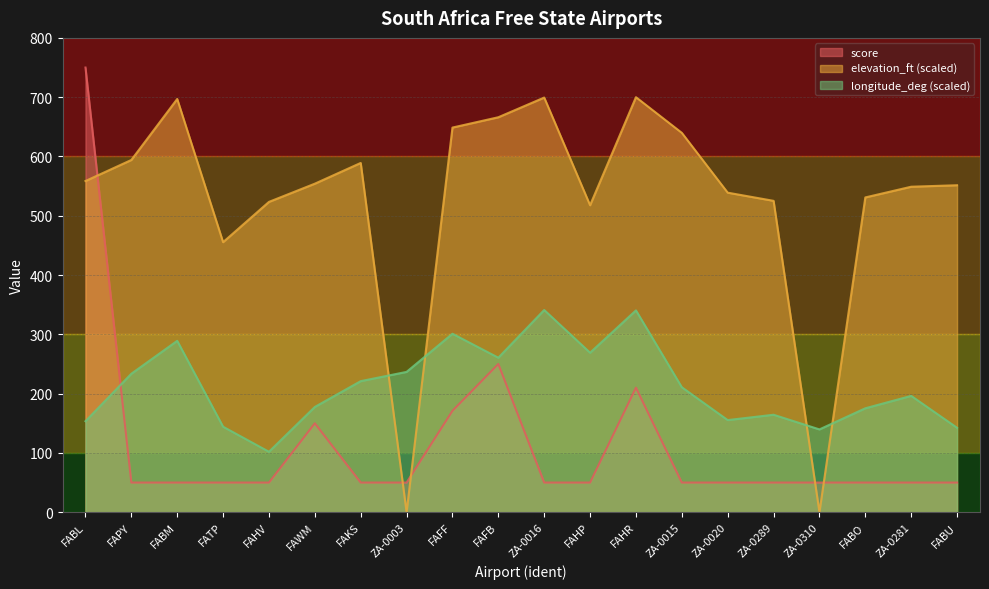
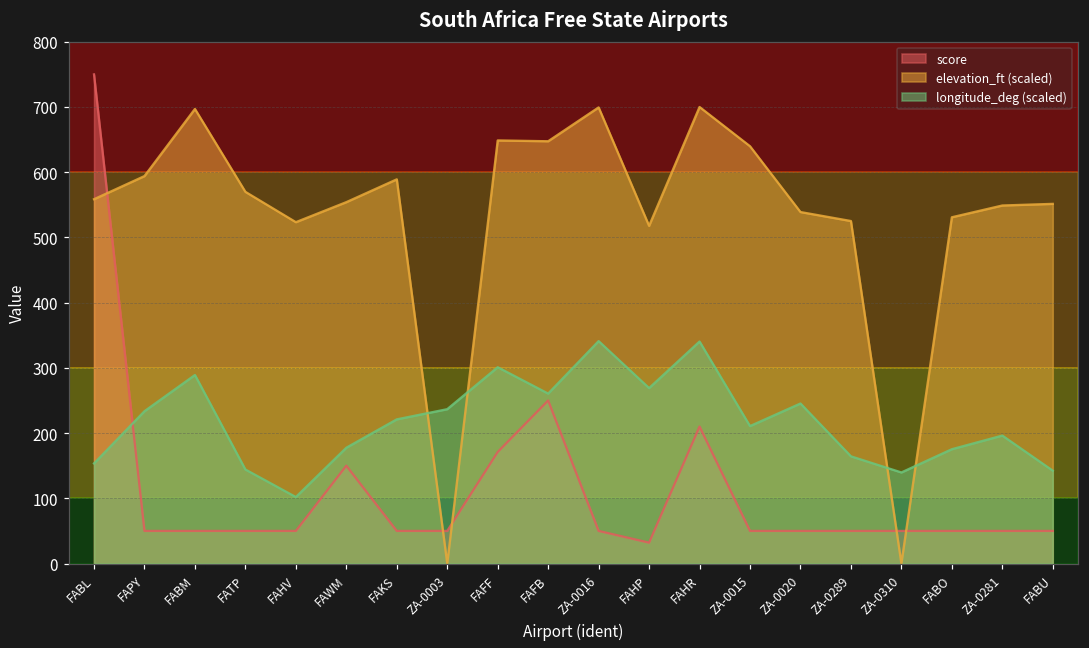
  {
    "score": {
      "FABL": 750,
      "FAPY": 50,
      "FABM": 50,
      "FATP": 50,
      "FAHV": 50,
      "FAWM": 150,
      "FAKS": 50,
      "ZA-0003": 50,
      "FAFF": 170,
      "FAFB": 250,
      "ZA-0016": 50,
-     "FAHP": 50,
+     "FAHP": 30,
      "FAHR": 210,
      "ZA-0015": 50,
      "ZA-0020": 50,
      "ZA-0289": 50,
      "ZA-0310": 50,
      "FABO": 50,
      "ZA-0281": 50,
      "FABU": 50
    },
    "elevation_ft (scaled)": {
      "FABL": 560,
      "FAPY": 590,
      "FABM": 700,
-     "FATP": 460,
+     "FATP": 570,
      "FAHV": 520,
      "FAWM": 550,
      "FAKS": 590,
      "ZA-0003": 0,
      "FAFF": 650,
-     "FAFB": 670,
+     "FAFB": 650,
      "ZA-0016": 700,
      "FAHP": 520,
      "FAHR": 700,
      "ZA-0015": 640,
      "ZA-0020": 540,
      "ZA-0289": 530,
      "ZA-0310": 0,
      "FABO": 530,
      "ZA-0281": 550,
      "FABU": 550
    },
    "longitude_deg (scaled)": {
      "FABL": 150,
      "FAPY": 230,
      "FABM": 290,
      "FATP": 140,
      "FAHV": 100,
      "FAWM": 180,
      "FAKS": 220,
      "ZA-0003": 240,
      "FAFF": 300,
      "FAFB": 260,
      "ZA-0016": 340,
      "FAHP": 270,
      "FAHR": 340,
      "ZA-0015": 210,
-     "ZA-0020": 160,
+     "ZA-0020": 250,
      "ZA-0289": 160,
      "ZA-0310": 140,
      "FABO": 180,
      "ZA-0281": 200,
      "FABU": 140
    }
  }
